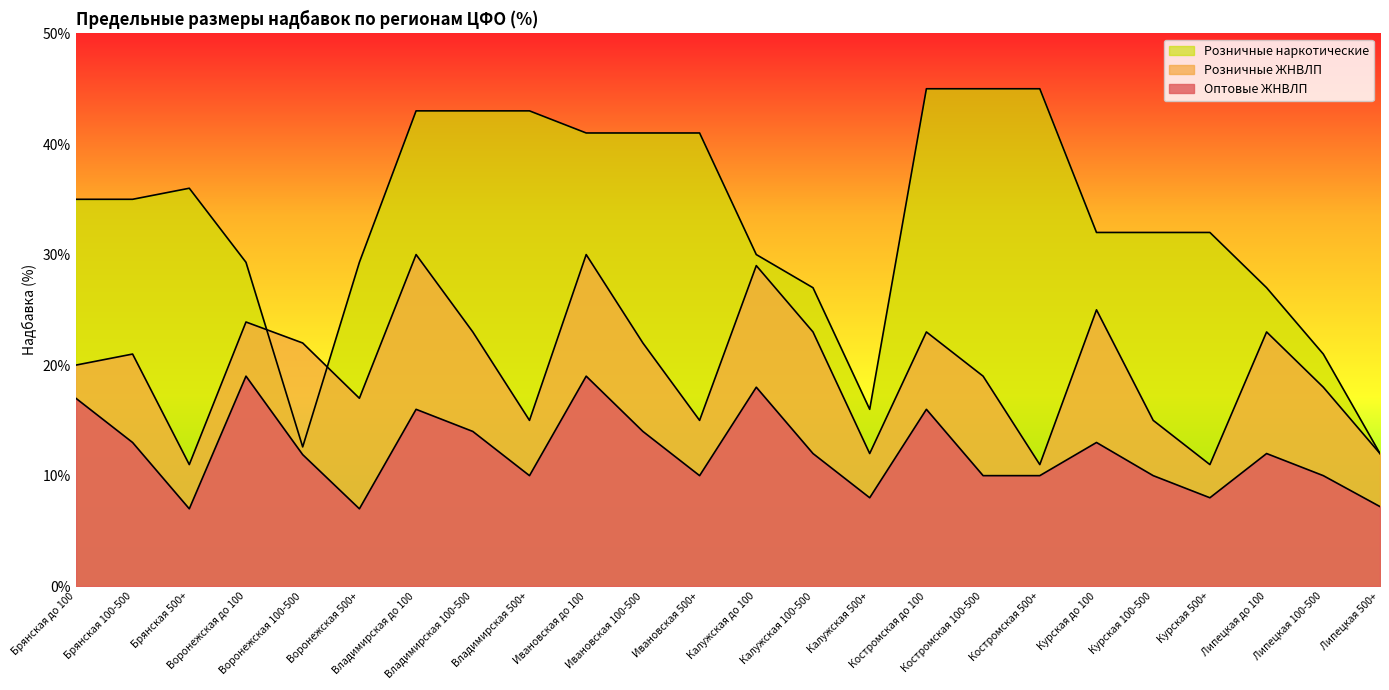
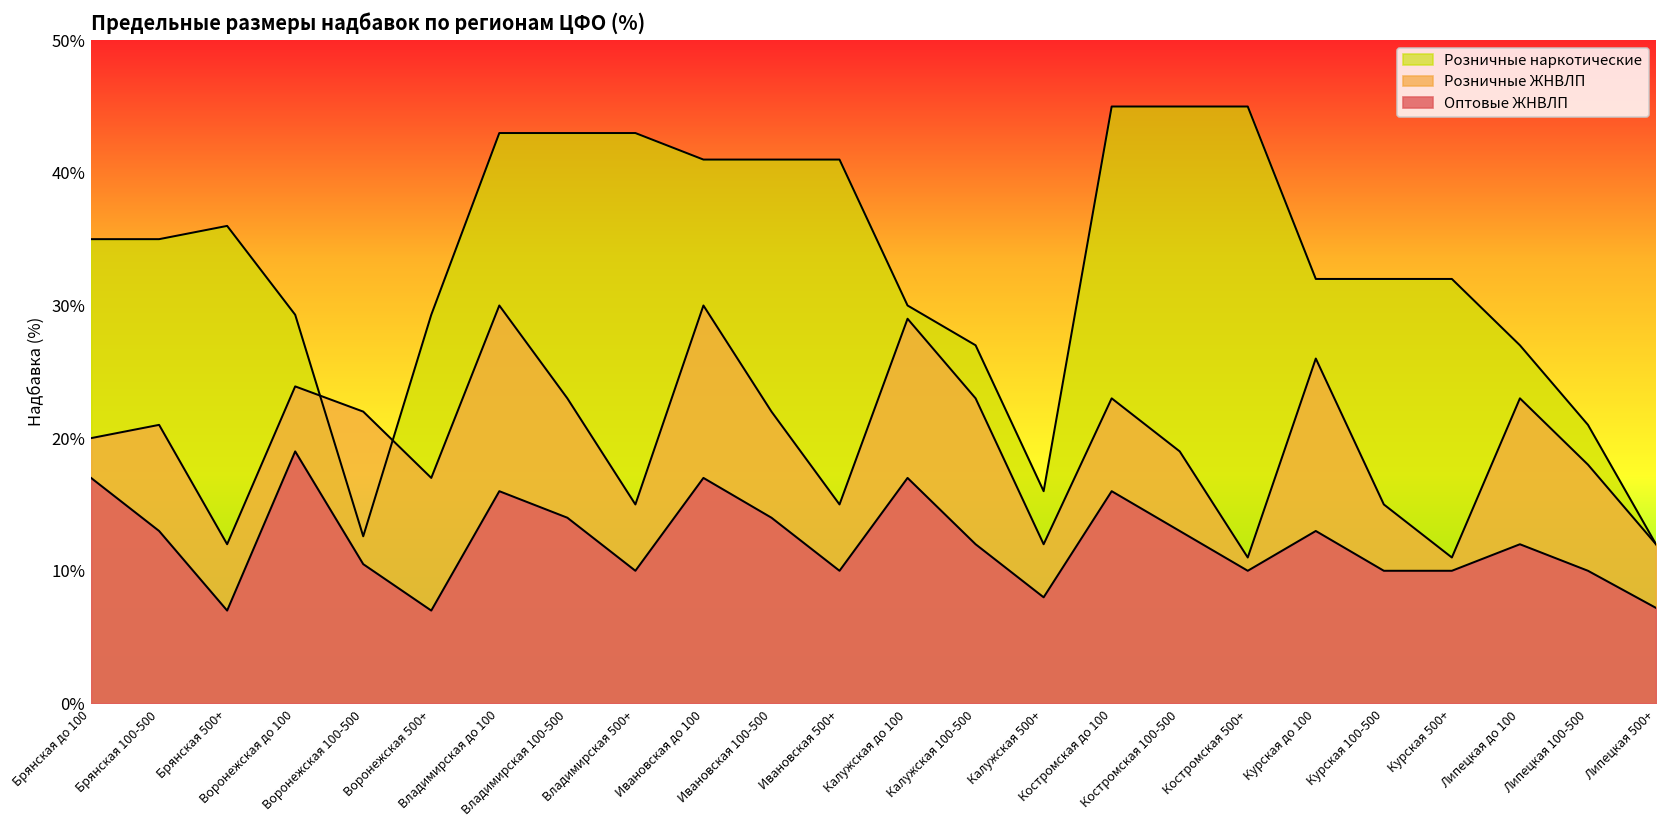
  {
    "Розничные наркотические": {
      "Брянская до 100": "35.0%",
      "Брянская 100-500": "35.0%",
      "Брянская 500+": "36.0%",
      "Воронежская до 100": "29.3%",
      "Воронежская 100-500": "12.6%",
      "Воронежская 500+": "29.3%",
      "Владимирская до 100": "43.0%",
      "Владимирская 100-500": "43.0%",
      "Владимирская 500+": "43.0%",
      "Ивановская до 100": "41.0%",
      "Ивановская 100-500": "41.0%",
      "Ивановская 500+": "41.0%",
      "Калужская до 100": "30.0%",
      "Калужская 100-500": "27.0%",
      "Калужская 500+": "16.0%",
      "Костромская до 100": "45.0%",
      "Костромская 100-500": "45.0%",
      "Костромская 500+": "45.0%",
      "Курская до 100": "32.0%",
      "Курская 100-500": "32.0%",
      "Курская 500+": "32.0%",
      "Липецкая до 100": "27.0%",
      "Липецкая 100-500": "21.0%"
    },
    "Розничные ЖНВЛП": {
      "Брянская до 100": "20%",
      "Брянская 100-500": "21%",
-     "Брянская 500+": "11%",
+     "Брянская 500+": "12%",
      "Воронежская до 100": "24%",
      "Воронежская 100-500": "22%",
      "Воронежская 500+": "17%",
      "Владимирская до 100": "30%",
      "Владимирская 100-500": "23%",
      "Владимирская 500+": "15%",
      "Ивановская до 100": "30%",
      "Ивановская 100-500": "22%",
      "Ивановская 500+": "15%",
      "Калужская до 100": "29%",
      "Калужская 100-500": "23%",
      "Калужская 500+": "12%",
      "Костромская до 100": "23%",
      "Костромская 100-500": "19%",
      "Костромская 500+": "11%",
-     "Курская до 100": "25%",
+     "Курская до 100": "26%",
      "Курская 100-500": "15%",
      "Курская 500+": "11%",
      "Липецкая до 100": "23%",
      "Липецкая 100-500": "18%"
    },
    "Оптовые ЖНВЛП": {
      "Брянская до 100": "17.0%",
      "Брянская 100-500": "13.0%",
      "Брянская 500+": "7.0%",
      "Воронежская до 100": "19.0%",
-     "Воронежская 100-500": "11.9%",
+     "Воронежская 100-500": "10.5%",
      "Воронежская 500+": "7.0%",
      "Владимирская до 100": "16.0%",
      "Владимирская 100-500": "14.0%",
      "Владимирская 500+": "10.0%",
-     "Ивановская до 100": "19%",
+     "Ивановская до 100": "17%",
      "Ивановская 100-500": "14.0%",
      "Ивановская 500+": "10.0%",
-     "Калужская до 100": "18%",
+     "Калужская до 100": "17%",
      "Калужская 100-500": "12.0%",
      "Калужская 500+": "8.0%",
      "Костромская до 100": "16.0%",
-     "Костромская 100-500": "10%",
+     "Костромская 100-500": "13%",
      "Костромская 500+": "10.0%",
      "Курская до 100": "13.0%",
      "Курская 100-500": "10.0%",
-     "Курская 500+": "8%",
+     "Курская 500+": "10%",
      "Липецкая до 100": "12.0%",
      "Липецкая 100-500": "10.0%",
      "Липецкая 500+": "7.2%"
    }
  }
